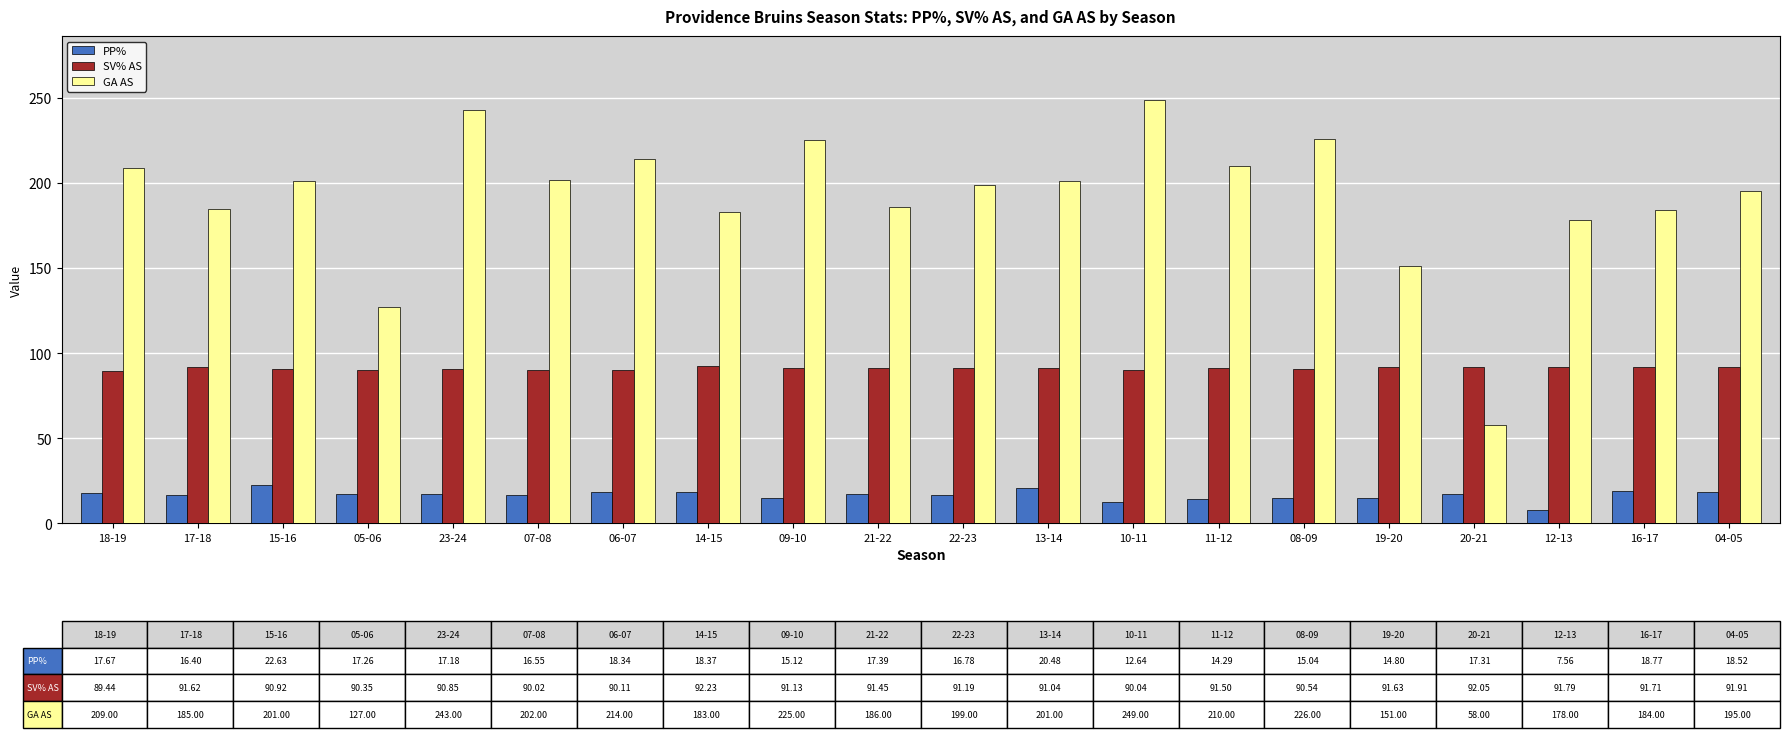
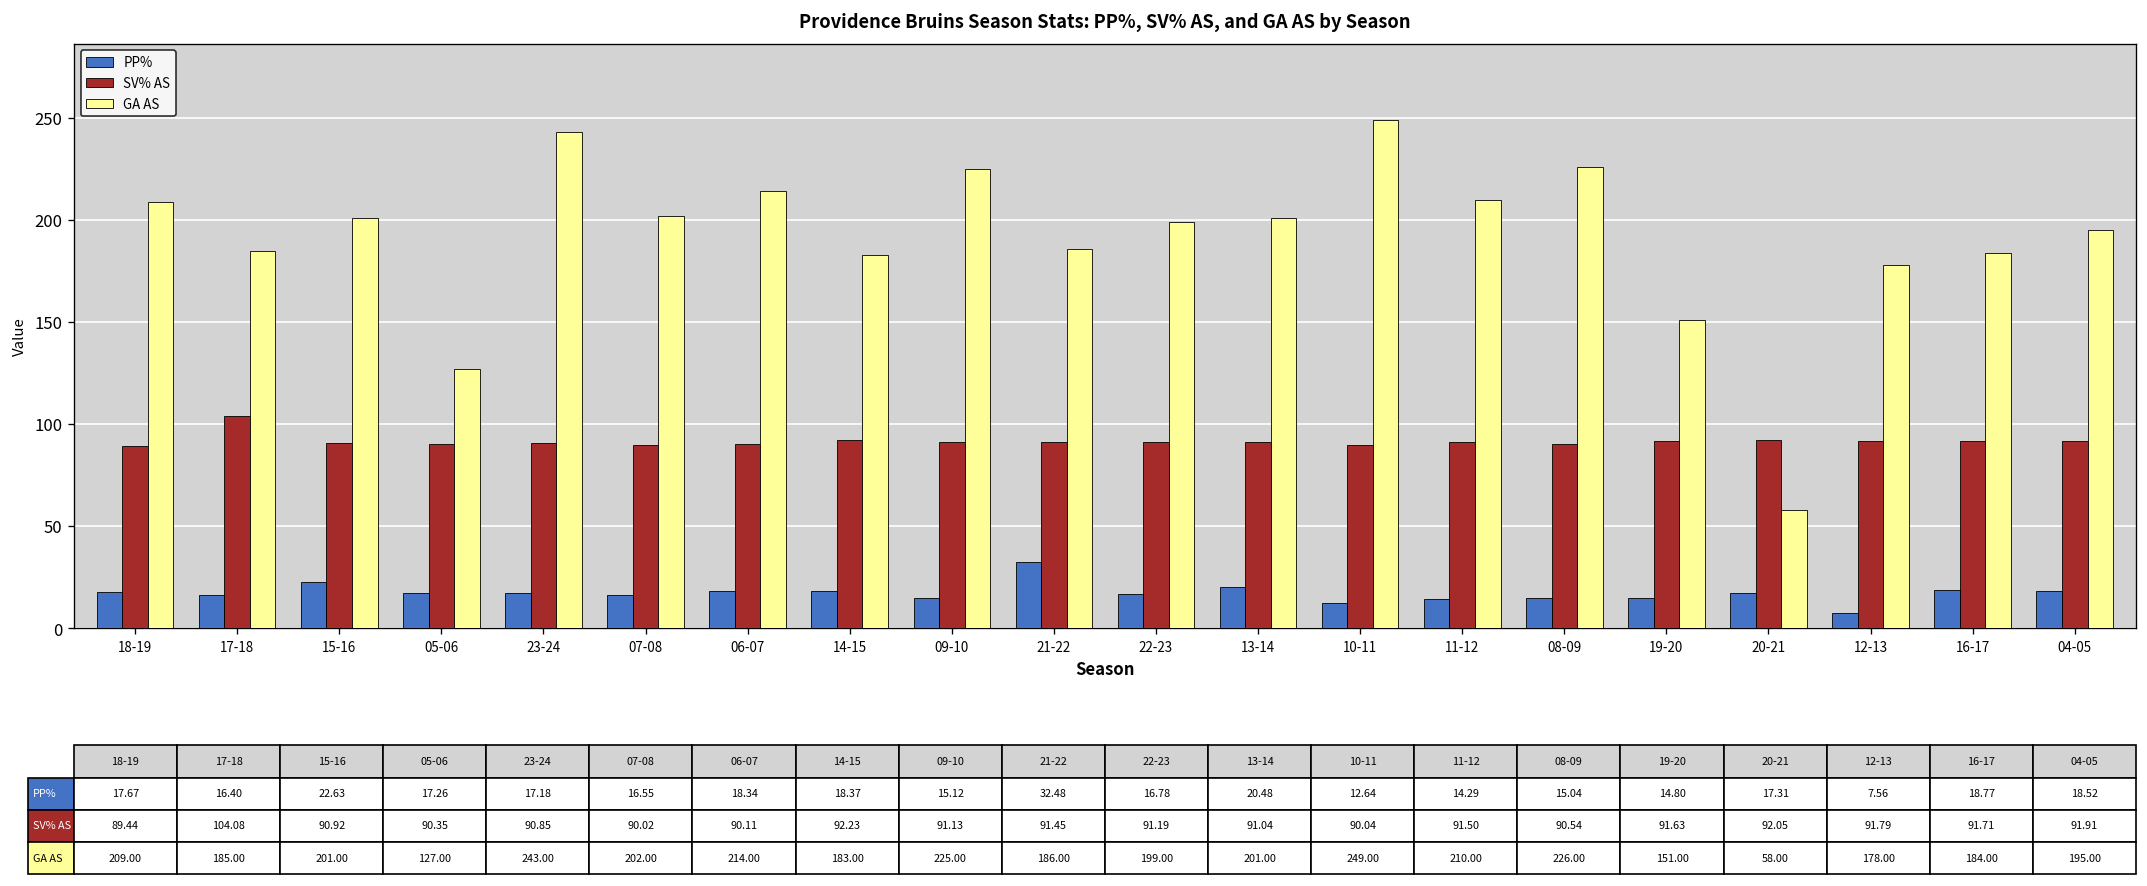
  {
    "PP%": {
-     "21-22": 17.39
+     "21-22": 32.48
    },
    "SV% AS": {
-     "17-18": 91.62
+     "17-18": 104.08
    },
    "GA AS": {
      "18-19": 209,
      "17-18": 185,
      "15-16": 201,
      "05-06": 127,
      "23-24": 243,
      "07-08": 202,
      "06-07": 214,
      "14-15": 183,
      "09-10": 225,
      "21-22": 186,
      "22-23": 199,
      "13-14": 201,
      "10-11": 249,
      "11-12": 210,
      "08-09": 226,
      "19-20": 151,
      "20-21": 58,
      "12-13": 178,
      "16-17": 184,
      "04-05": 195
    }
  }
